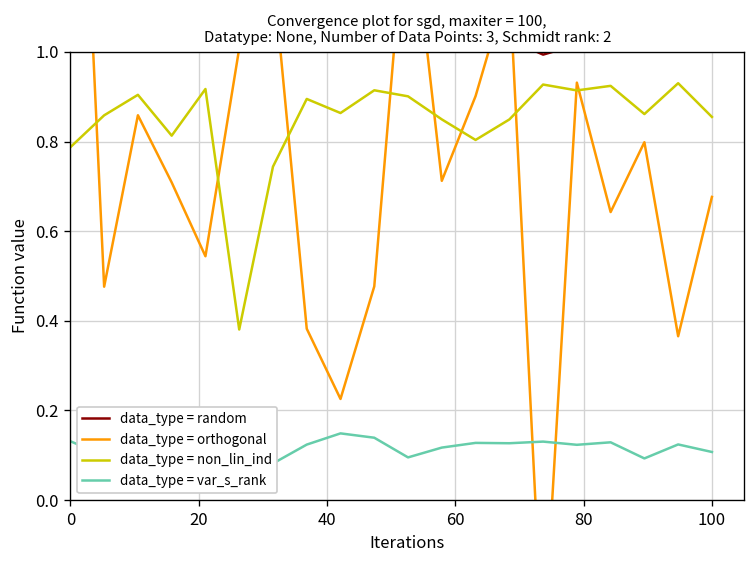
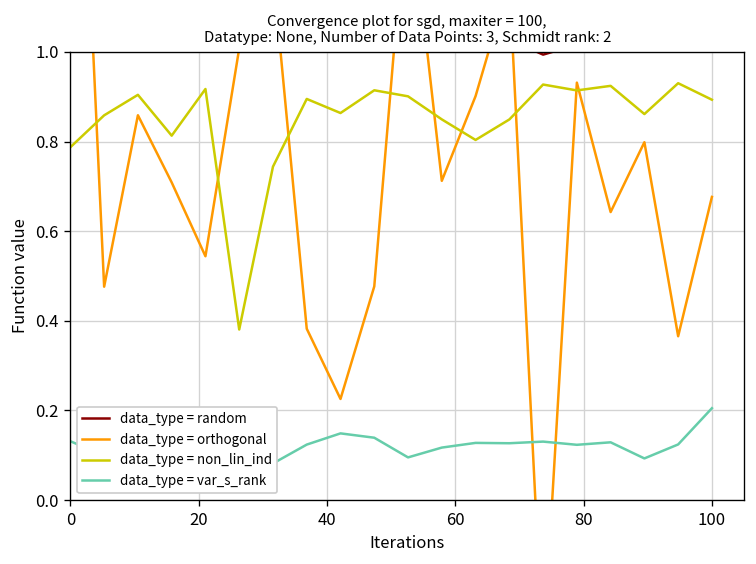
  {
    "data_type = orthogonal": {
      "100": 0.68
    },
    "data_type = non_lin_ind": {
      "0": 0.79,
-     "100": 0.86
+     "100": 0.89
    },
    "data_type = var_s_rank": {
      "0": 0.13,
-     "100": 0.11
+     "100": 0.20
    }
  }
